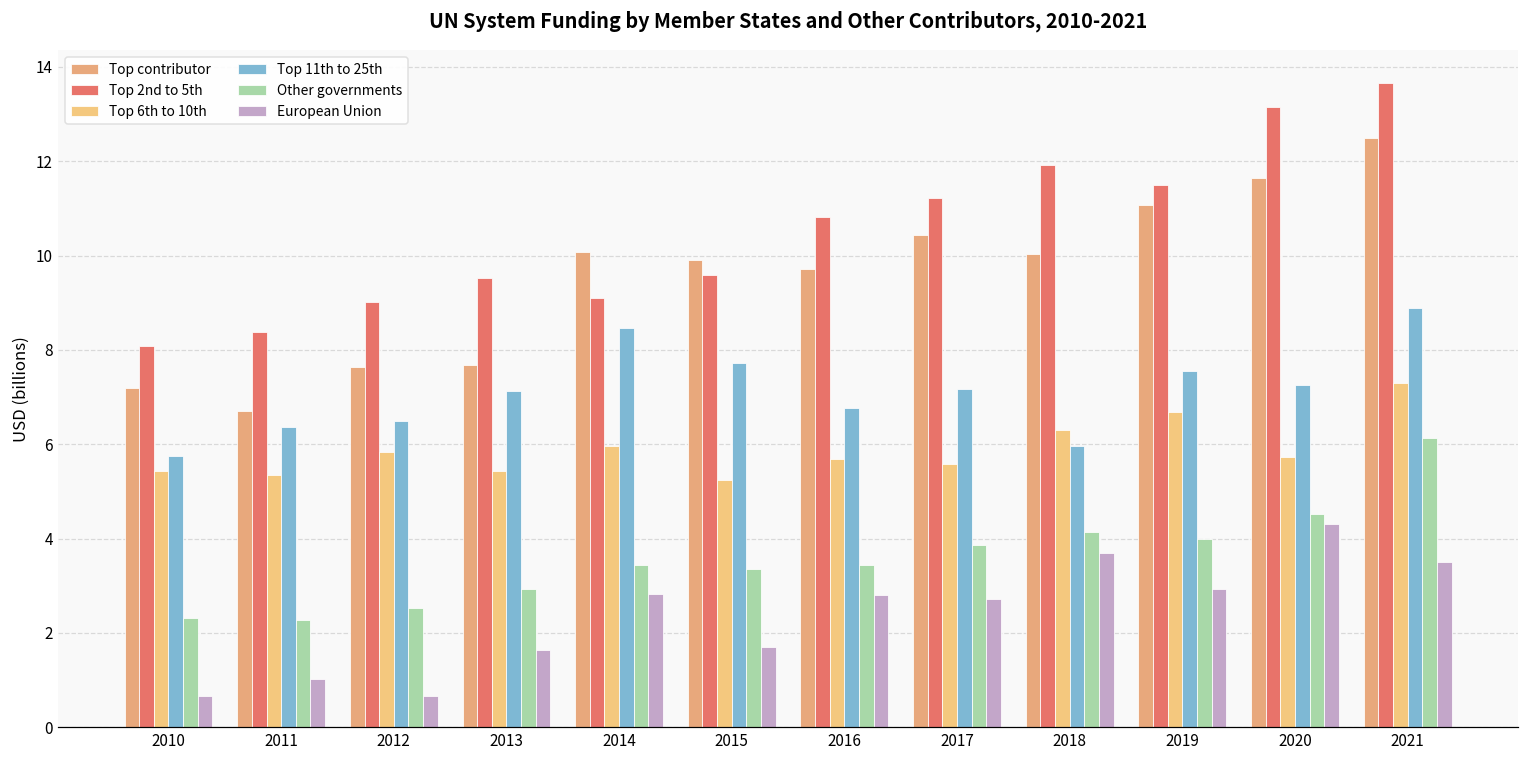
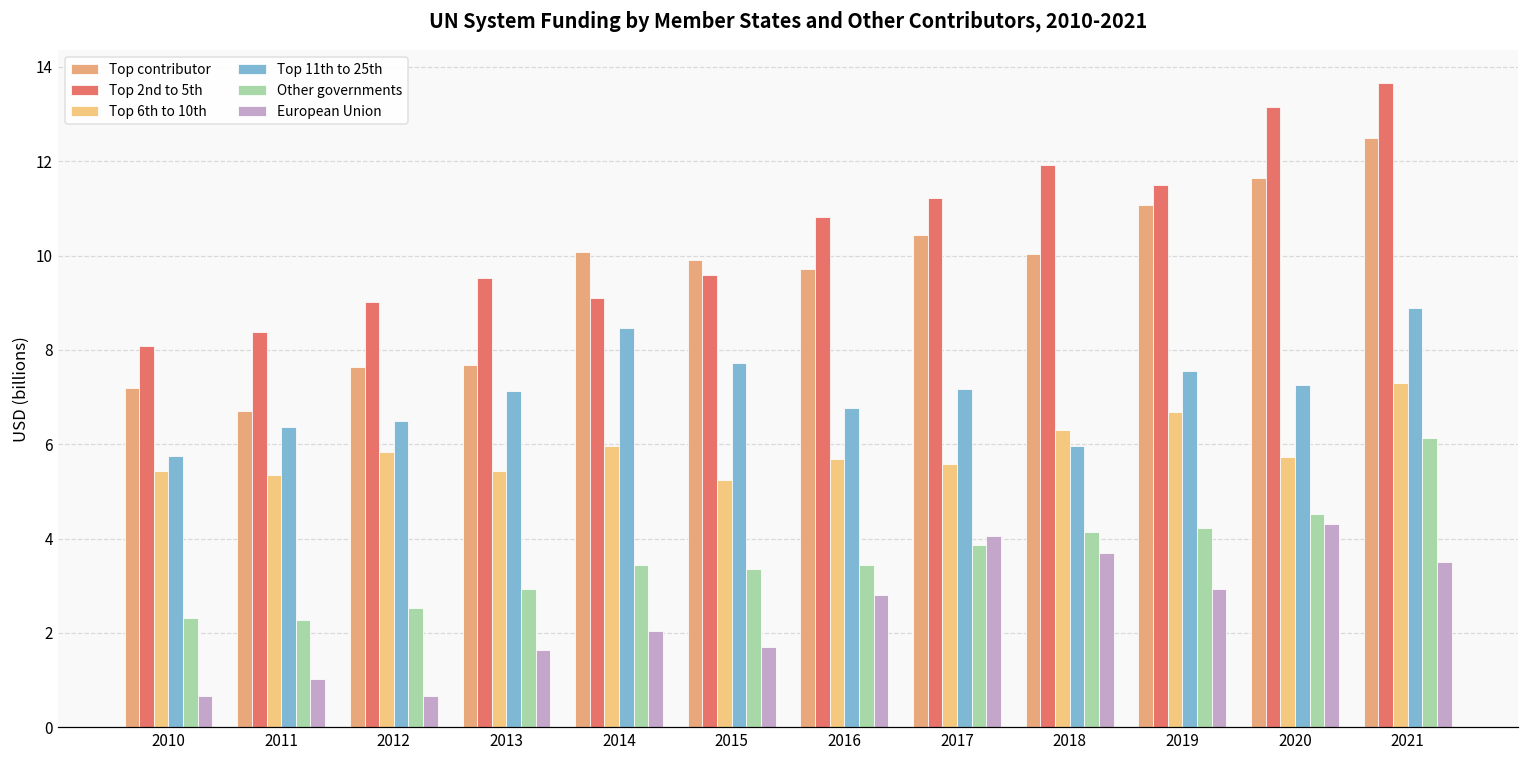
  {
    "Top 11th to 25th": {
      "2010": 5.8,
      "2011": 6.4,
      "2012": 6.5,
      "2013": 7.1,
      "2014": 8.5,
      "2015": 7.7,
      "2016": 6.8,
      "2017": 7.2,
      "2018": 6.0,
      "2019": 7.5,
      "2020": 7.3,
      "2021": 8.9
    },
    "Other governments": {
      "2010": 2.3,
      "2011": 2.3,
      "2012": 2.5,
      "2013": 2.9,
      "2014": 3.4,
      "2015": 3.4,
      "2016": 3.4,
      "2017": 3.9,
      "2018": 4.1,
-     "2019": 4.0,
+     "2019": 4.2,
      "2020": 4.5,
      "2021": 6.1
    },
    "European Union": {
      "2010": 0.7,
      "2011": 1.0,
      "2012": 0.7,
      "2013": 1.6,
-     "2014": 2.8,
+     "2014": 2.0,
      "2015": 1.7,
      "2016": 2.8,
-     "2017": 2.7,
+     "2017": 4.1,
      "2018": 3.7,
      "2019": 2.9,
      "2020": 4.3,
      "2021": 3.5
    }
  }
